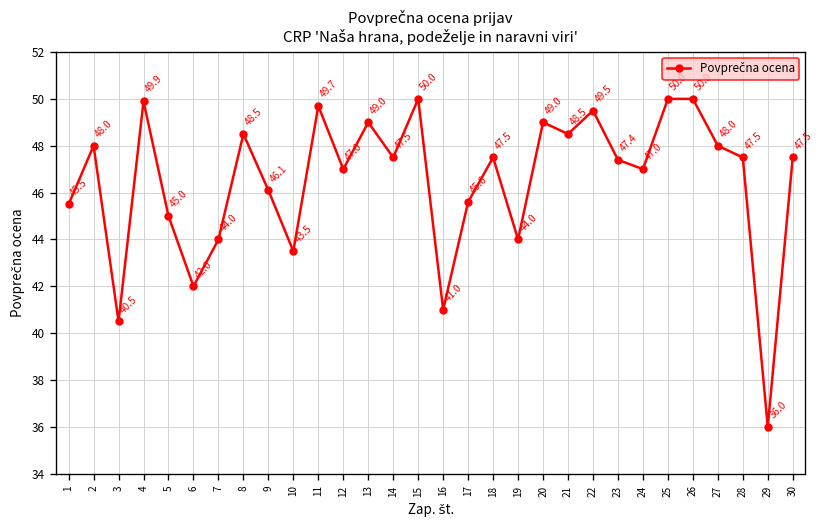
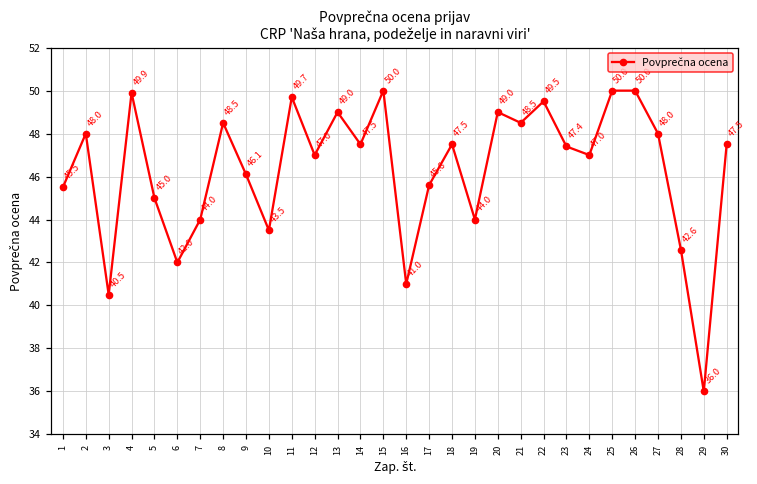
  {
    "1": 45.5,
    "2": 48.0,
    "3": 40.5,
    "4": 49.9,
    "5": 45.0,
    "6": 42.0,
    "7": 44.0,
    "8": 48.5,
    "9": 46.1,
    "10": 43.5,
    "11": 49.7,
    "12": 47.0,
    "13": 49.0,
    "14": 47.5,
    "15": 50.0,
    "16": 41.0,
    "17": 45.6,
    "18": 47.5,
    "19": 44.0,
    "20": 49.0,
    "21": 48.5,
    "22": 49.5,
    "23": 47.4,
    "24": 47.0,
    "27": 48.0,
-   "28": 47.5,
+   "28": 42.6,
    "29": 36.0,
    "30": 47.5
  }
